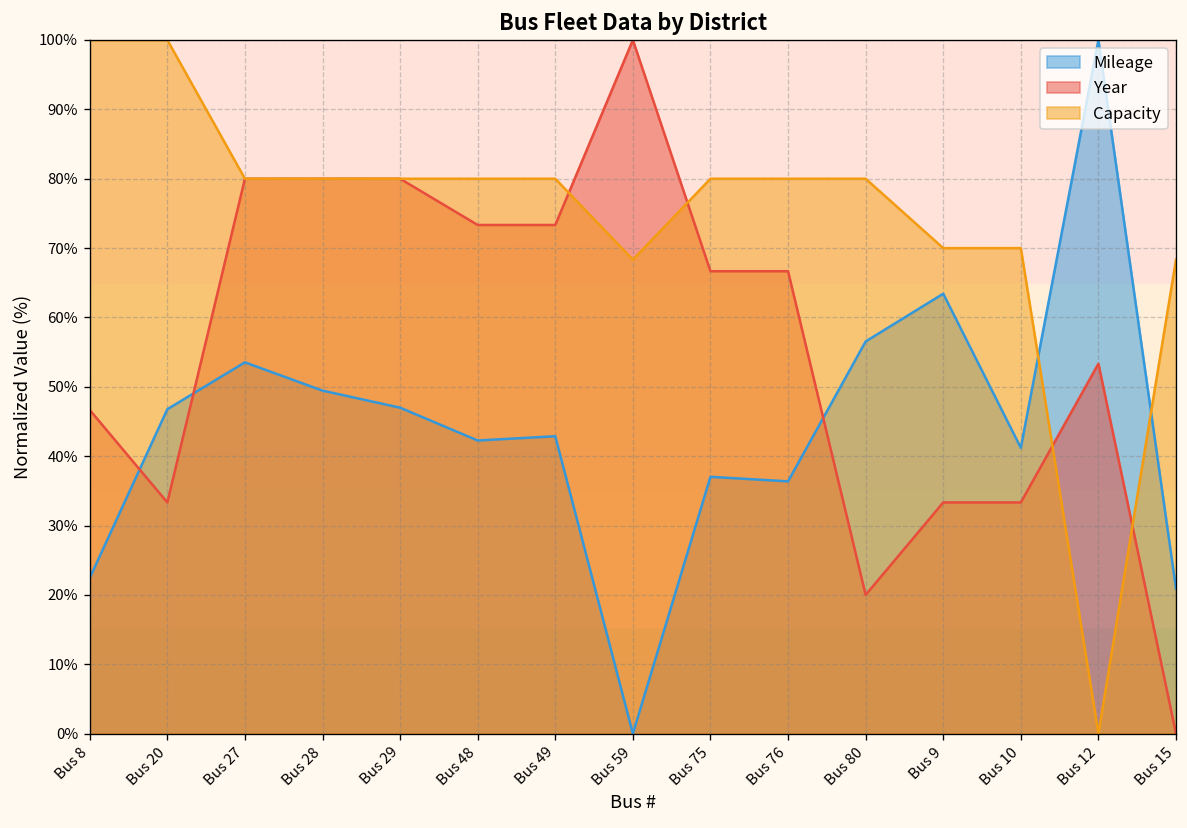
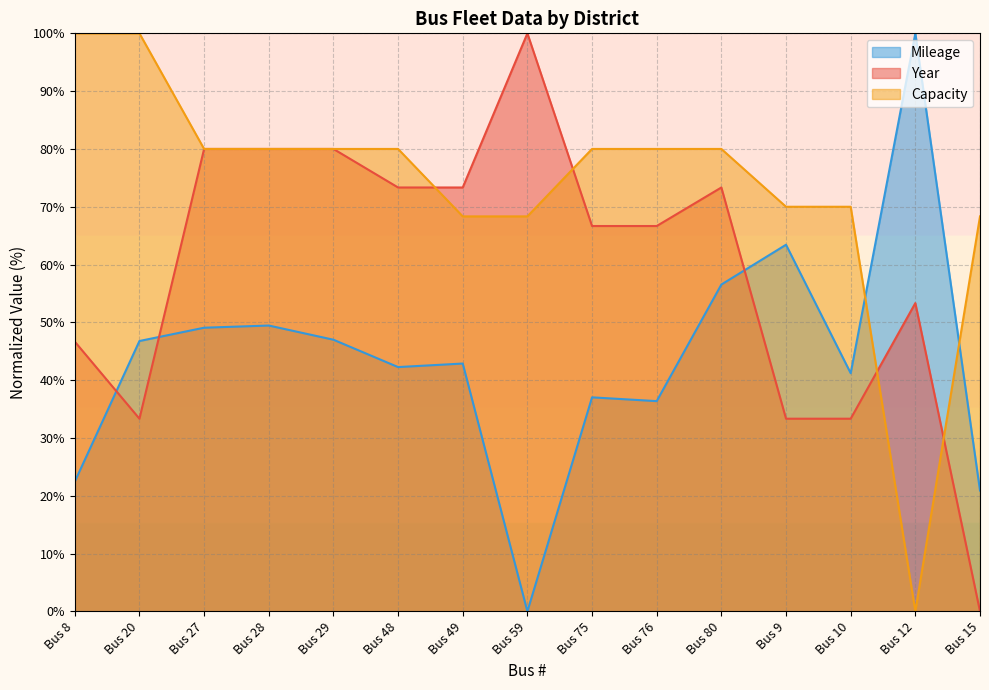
  {
    "Mileage": {
      "Bus 8": "22%",
      "Bus 20": "47%",
-     "Bus 27": "54%",
+     "Bus 27": "49%",
      "Bus 28": "49%",
      "Bus 29": "47%",
      "Bus 48": "42%",
      "Bus 49": "43%",
      "Bus 59": "0%",
      "Bus 75": "37%",
      "Bus 76": "36%",
      "Bus 80": "57%",
      "Bus 9": "63%",
      "Bus 10": "41%",
      "Bus 12": "100%",
      "Bus 15": "21%"
    },
    "Year": {
      "Bus 8": "47%",
      "Bus 20": "33%",
      "Bus 48": "73%",
      "Bus 49": "73%",
      "Bus 59": "100%",
      "Bus 75": "67%",
      "Bus 76": "67%",
-     "Bus 80": "20%",
+     "Bus 80": "73%",
      "Bus 9": "33%",
      "Bus 10": "33%",
      "Bus 12": "53%",
      "Bus 15": "0%"
    },
    "Capacity": {
      "Bus 8": "100%",
      "Bus 20": "100%",
      "Bus 48": "80%",
-     "Bus 49": "80%",
+     "Bus 49": "68%",
      "Bus 59": "68%",
      "Bus 75": "80%",
      "Bus 76": "80%",
      "Bus 80": "80%",
      "Bus 9": "70%",
      "Bus 10": "70%",
      "Bus 12": "0%",
      "Bus 15": "68%"
    }
  }
